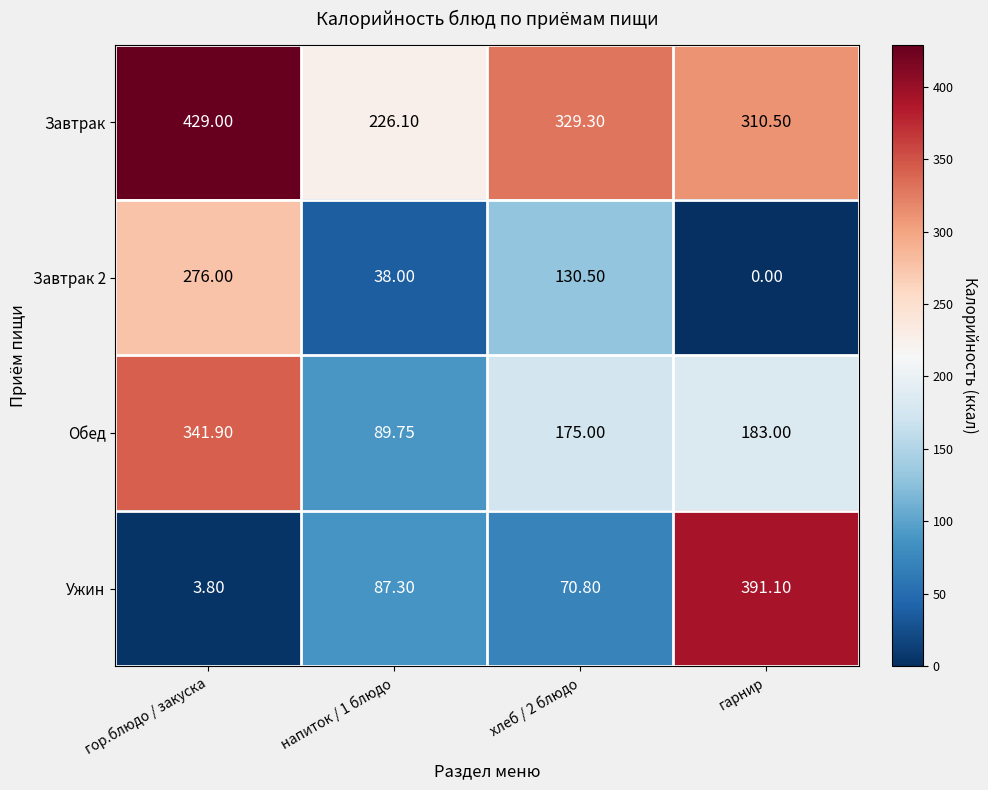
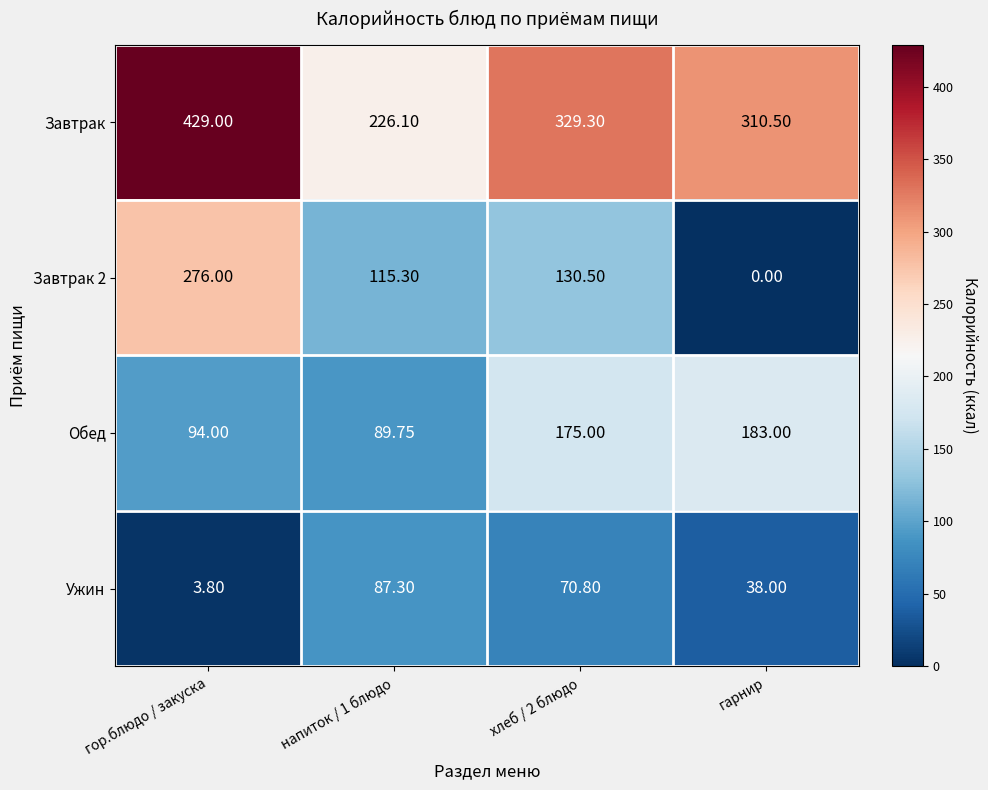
  {
    "Завтрак": {
      "гор.блюдо / закуска": 429.00,
      "напиток / 1 блюдо": 226.10,
      "хлеб / 2 блюдо": 329.30,
      "гарнир": 310.50
    },
    "Завтрак 2": {
      "гор.блюдо / закуска": 276.00,
-     "напиток / 1 блюдо": 38.00,
+     "напиток / 1 блюдо": 115.30,
      "хлеб / 2 блюдо": 130.50,
      "гарнир": 0.00
    },
    "Обед": {
-     "гор.блюдо / закуска": 341.90,
+     "гор.блюдо / закуска": 94.00,
      "напиток / 1 блюдо": 89.75,
      "хлеб / 2 блюдо": 175.00,
      "гарнир": 183.00
    },
    "Ужин": {
      "гор.блюдо / закуска": 3.80,
      "напиток / 1 блюдо": 87.30,
      "хлеб / 2 блюдо": 70.80,
-     "гарнир": 391.10
+     "гарнир": 38.00
    }
  }
